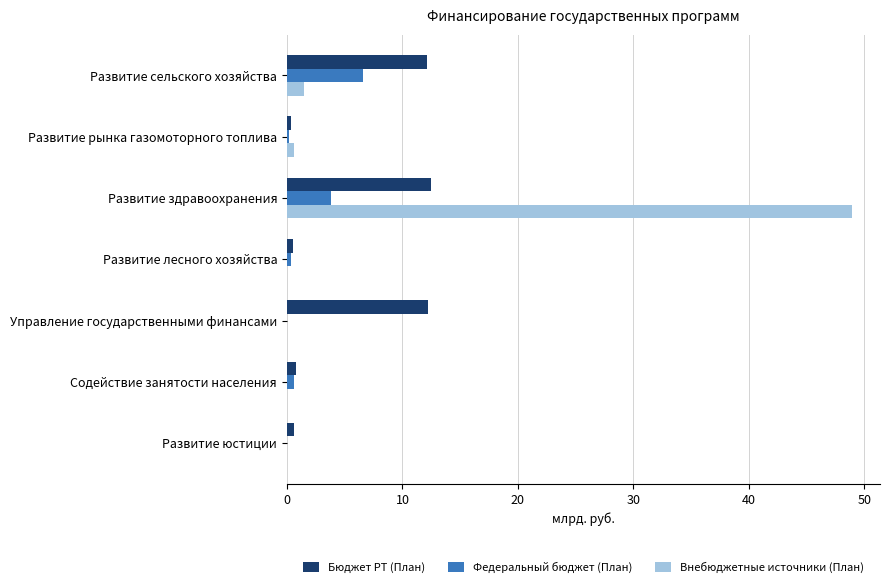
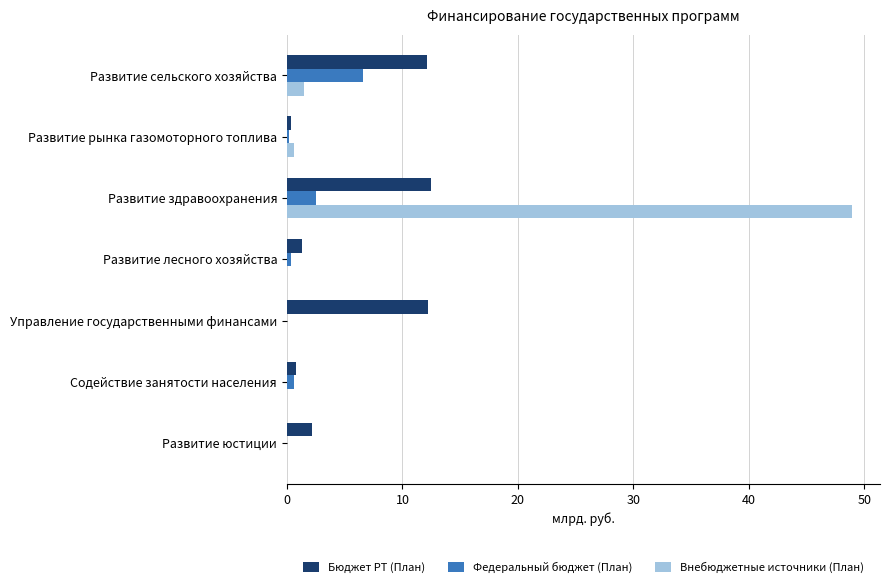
  {
    "Бюджет РТ (План)": {
      "Развитие сельского хозяйства": 12.1,
      "Развитие рынка газомоторного топлива": 0.3,
      "Развитие здравоохранения": 12.5,
-     "Развитие лесного хозяйства": 0.5,
+     "Развитие лесного хозяйства": 1.3,
      "Управление государственными финансами": 12.2,
      "Содействие занятости населения": 0.8,
-     "Развитие юстиции": 0.6
+     "Развитие юстиции": 2.1
    },
    "Федеральный бюджет (План)": {
      "Развитие сельского хозяйства": 6.6,
-     "Развитие здравоохранения": 3.8,
+     "Развитие здравоохранения": 2.5,
      "Развитие лесного хозяйства": 0.3,
      "Управление государственными финансами": 0.0,
      "Содействие занятости населения": 0.6
    },
    "Внебюджетные источники (План)": {
      "Развитие сельского хозяйства": 1.5,
      "Развитие рынка газомоторного топлива": 0.6,
      "Развитие здравоохранения": 48.9,
      "Управление государственными финансами": 0.0,
      "Содействие занятости населения": 0.0,
      "Развитие юстиции": 0.0
    }
  }
